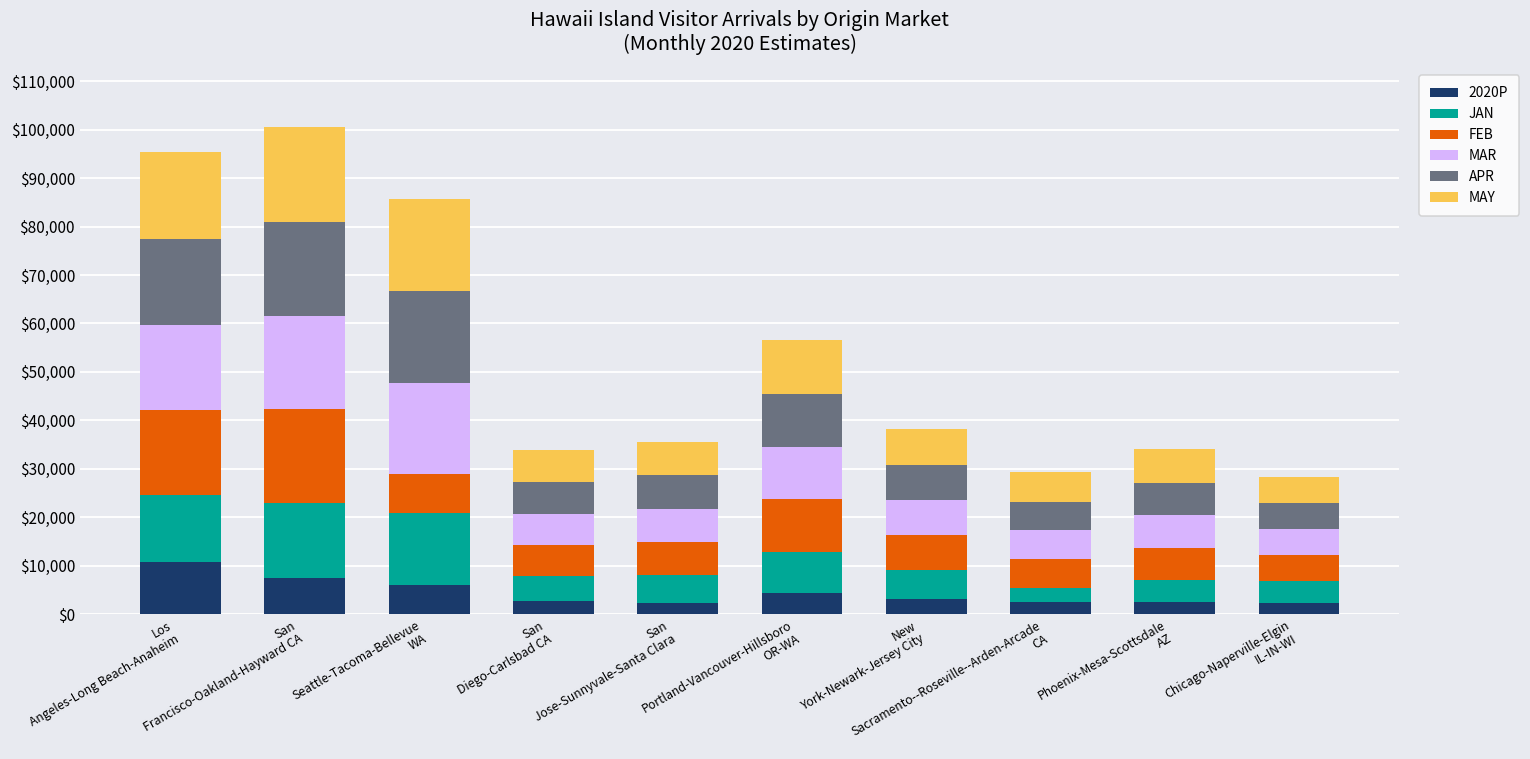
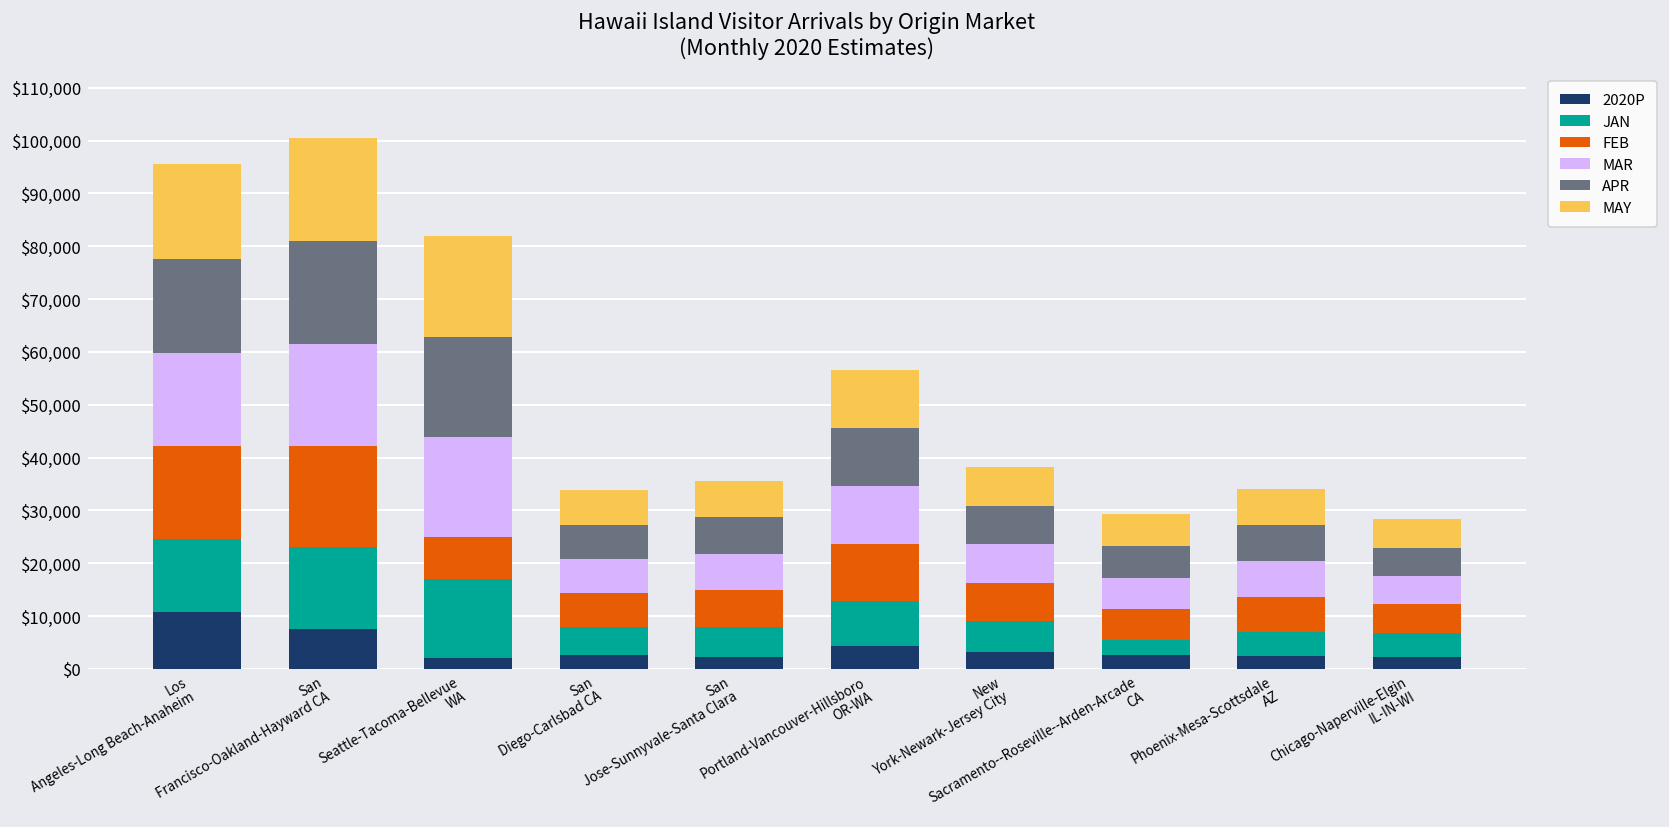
  {
    "2020P": {
      "Los Angeles-Long Beach-Anaheim": "$11,000",
      "San Francisco-Oakland-Hayward CA": "$8,000",
-     "Seattle-Tacoma-Bellevue WA": "$6,000",
+     "Seattle-Tacoma-Bellevue WA": "$2,000",
      "San Diego-Carlsbad CA": "$3,000",
      "San Jose-Sunnyvale-Santa Clara": "$2,000",
      "Portland-Vancouver-Hillsboro OR-WA": "$4,000",
      "New York-Newark-Jersey City": "$3,000",
      "Sacramento--Roseville--Arden-Arcade CA": "$3,000",
      "Phoenix-Mesa-Scottsdale AZ": "$2,000",
      "Chicago-Naperville-Elgin IL-IN-WI": "$2,000"
    },
    "JAN": {
      "Los Angeles-Long Beach-Anaheim": "$14,000",
      "San Francisco-Oakland-Hayward CA": "$15,000",
      "Seattle-Tacoma-Bellevue WA": "$15,000",
      "San Diego-Carlsbad CA": "$5,000",
      "San Jose-Sunnyvale-Santa Clara": "$6,000",
      "Portland-Vancouver-Hillsboro OR-WA": "$8,000",
      "New York-Newark-Jersey City": "$6,000",
      "Sacramento--Roseville--Arden-Arcade CA": "$3,000",
      "Phoenix-Mesa-Scottsdale AZ": "$4,000",
      "Chicago-Naperville-Elgin IL-IN-WI": "$5,000"
    },
    "FEB": {
      "Los Angeles-Long Beach-Anaheim": "$17,000",
      "San Francisco-Oakland-Hayward CA": "$19,000",
      "Seattle-Tacoma-Bellevue WA": "$8,000",
      "San Diego-Carlsbad CA": "$6,000",
      "San Jose-Sunnyvale-Santa Clara": "$7,000",
      "Portland-Vancouver-Hillsboro OR-WA": "$11,000",
      "New York-Newark-Jersey City": "$7,000",
      "Sacramento--Roseville--Arden-Arcade CA": "$6,000",
      "Phoenix-Mesa-Scottsdale AZ": "$7,000",
      "Chicago-Naperville-Elgin IL-IN-WI": "$5,000"
    },
    "MAR": {
      "Los Angeles-Long Beach-Anaheim": "$18,000",
      "San Francisco-Oakland-Hayward CA": "$19,000",
      "Seattle-Tacoma-Bellevue WA": "$19,000",
      "San Diego-Carlsbad CA": "$6,000",
      "San Jose-Sunnyvale-Santa Clara": "$7,000",
      "Portland-Vancouver-Hillsboro OR-WA": "$11,000",
      "New York-Newark-Jersey City": "$7,000",
      "Sacramento--Roseville--Arden-Arcade CA": "$6,000",
      "Phoenix-Mesa-Scottsdale AZ": "$7,000",
      "Chicago-Naperville-Elgin IL-IN-WI": "$5,000"
    },
    "APR": {
      "Los Angeles-Long Beach-Anaheim": "$18,000",
      "San Francisco-Oakland-Hayward CA": "$19,000",
      "Seattle-Tacoma-Bellevue WA": "$19,000",
      "San Diego-Carlsbad CA": "$7,000",
      "San Jose-Sunnyvale-Santa Clara": "$7,000",
      "Portland-Vancouver-Hillsboro OR-WA": "$11,000",
      "New York-Newark-Jersey City": "$7,000",
      "Sacramento--Roseville--Arden-Arcade CA": "$6,000",
      "Phoenix-Mesa-Scottsdale AZ": "$7,000",
      "Chicago-Naperville-Elgin IL-IN-WI": "$5,000"
    },
    "MAY": {
      "Los Angeles-Long Beach-Anaheim": "$18,000",
      "San Francisco-Oakland-Hayward CA": "$20,000",
      "Seattle-Tacoma-Bellevue WA": "$19,000",
      "San Diego-Carlsbad CA": "$7,000",
      "San Jose-Sunnyvale-Santa Clara": "$7,000",
      "Portland-Vancouver-Hillsboro OR-WA": "$11,000",
      "New York-Newark-Jersey City": "$7,000",
      "Sacramento--Roseville--Arden-Arcade CA": "$6,000",
      "Phoenix-Mesa-Scottsdale AZ": "$7,000",
      "Chicago-Naperville-Elgin IL-IN-WI": "$5,000"
    }
  }
